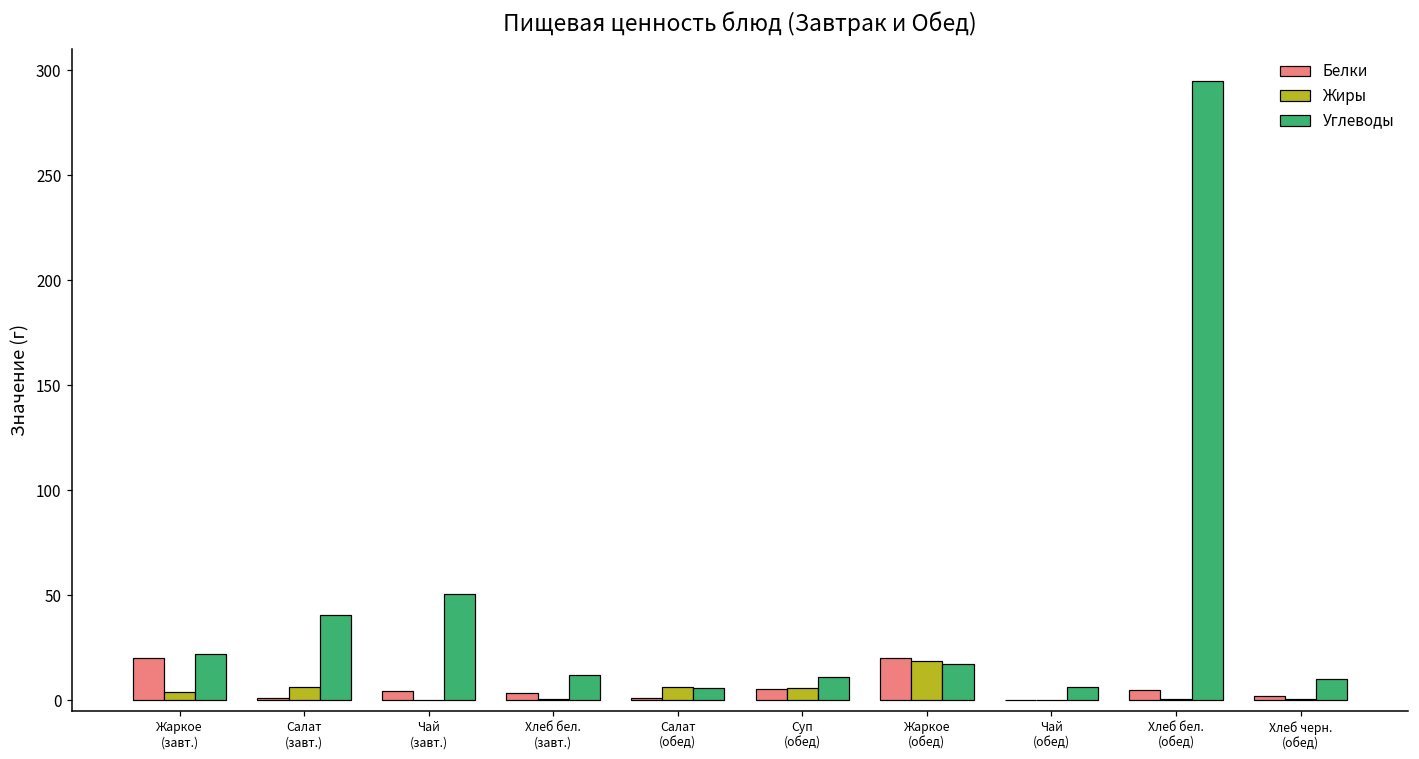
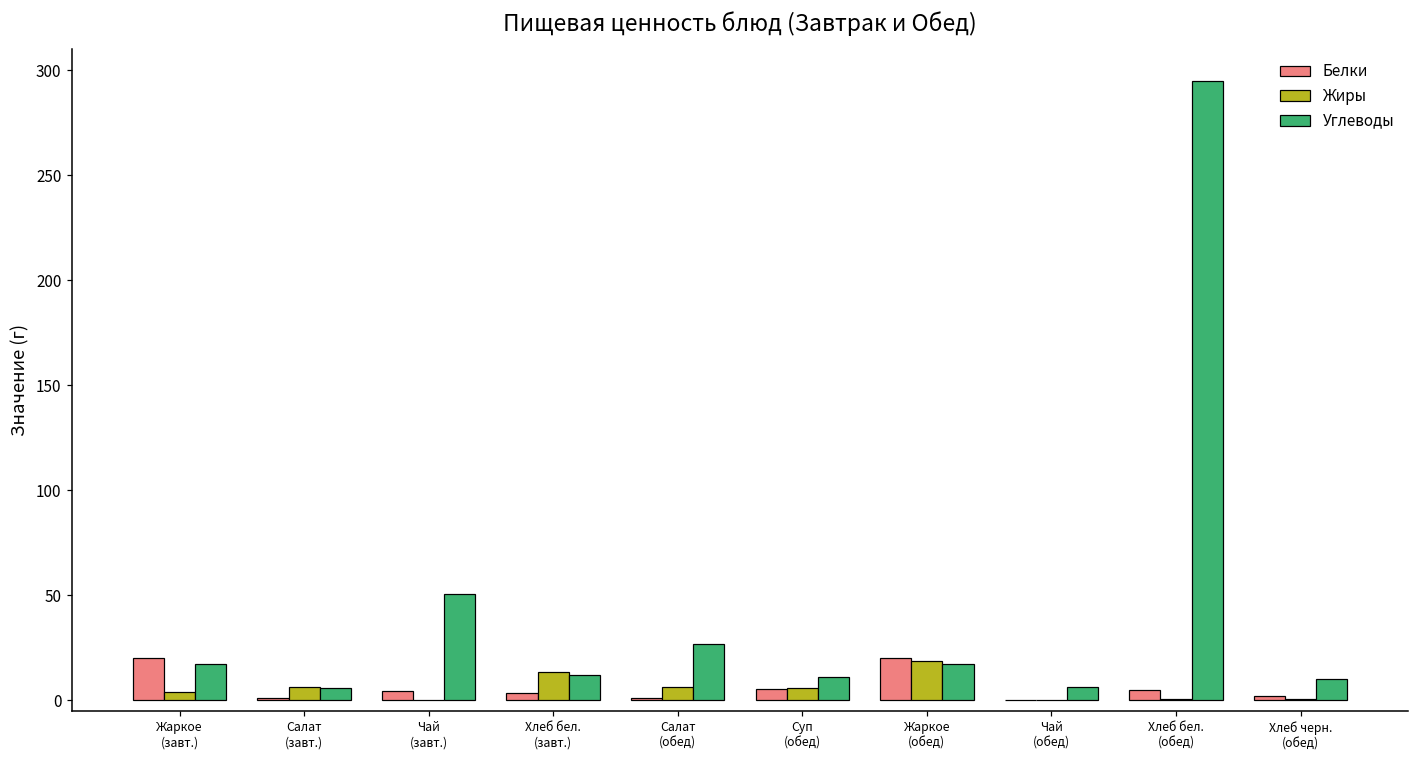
  {
    "Белки": {
      "Жаркое (завт.)": 20,
      "Чай (завт.)": 4,
      "Хлеб бел. (завт.)": 3,
      "Суп (обед)": 5,
      "Жаркое (обед)": 20,
      "Хлеб бел. (обед)": 5,
      "Хлеб черн. (обед)": 2
    },
    "Жиры": {
      "Жаркое (завт.)": 4,
      "Салат (завт.)": 6,
      "Чай (завт.)": 0,
-     "Хлеб бел. (завт.)": 0,
+     "Хлеб бел. (завт.)": 13,
      "Салат (обед)": 6,
      "Суп (обед)": 6,
      "Жаркое (обед)": 19,
      "Чай (обед)": 0
    },
    "Углеводы": {
-     "Жаркое (завт.)": 22,
-     "Салат (завт.)": 41,
+     "Жаркое (завт.)": 17,
+     "Салат (завт.)": 6,
      "Чай (завт.)": 51,
      "Хлеб бел. (завт.)": 12,
-     "Салат (обед)": 6,
+     "Салат (обед)": 27,
      "Суп (обед)": 11,
      "Жаркое (обед)": 17,
      "Чай (обед)": 6,
      "Хлеб бел. (обед)": 295,
      "Хлеб черн. (обед)": 10
    }
  }
